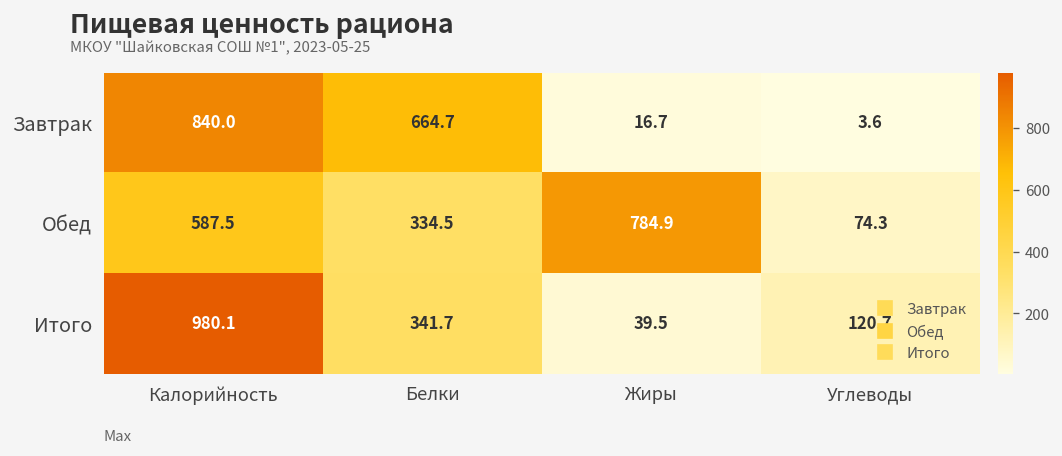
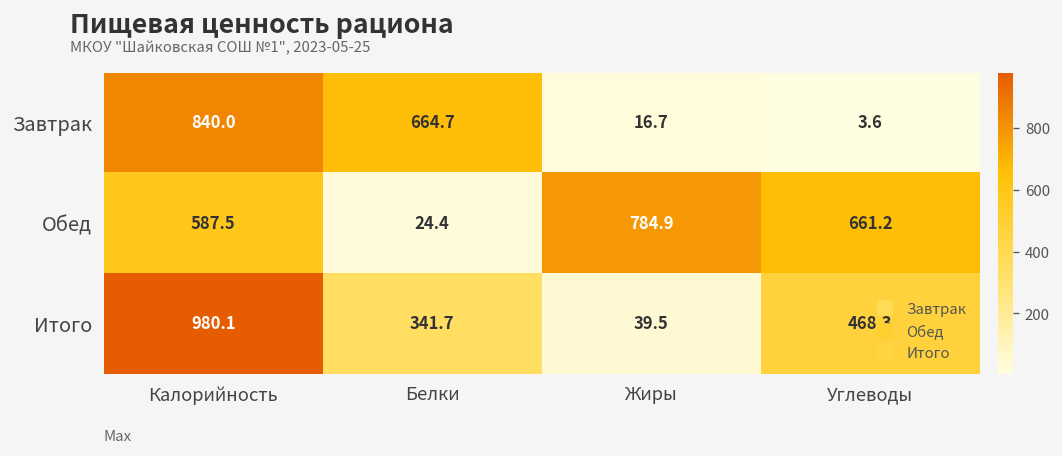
  {
    "Завтрак": {
      "Калорийность": 840.0,
      "Белки": 664.7,
      "Жиры": 16.7,
      "Углеводы": 3.6
    },
    "Обед": {
      "Калорийность": 587.5,
-     "Белки": 334.5,
+     "Белки": 24.4,
      "Жиры": 784.9,
-     "Углеводы": 74.3
+     "Углеводы": 661.2
    },
    "Итого": {
      "Калорийность": 980.1,
      "Белки": 341.7,
      "Жиры": 39.5,
-     "Углеводы": 120.7
+     "Углеводы": 468.3
    }
  }
